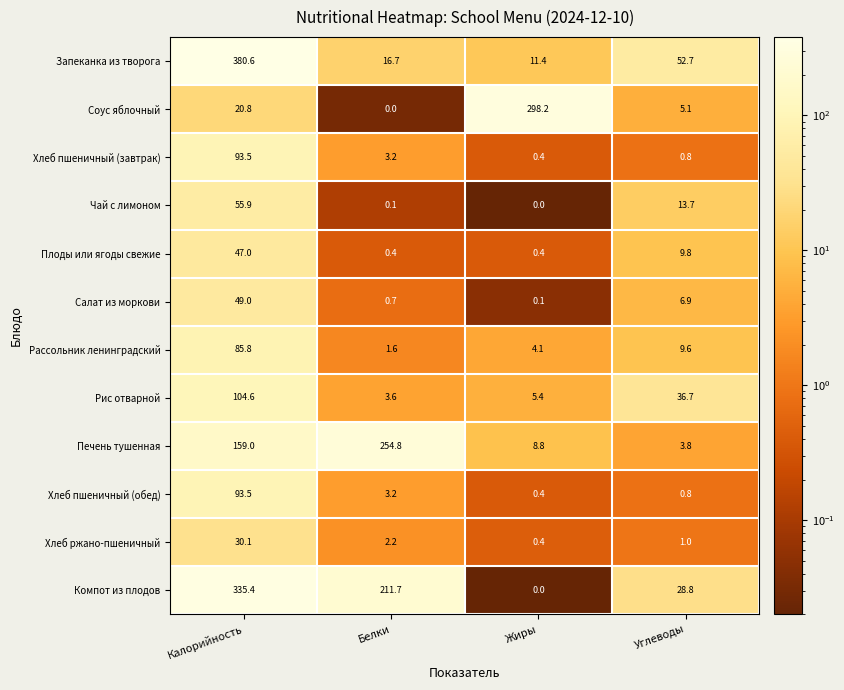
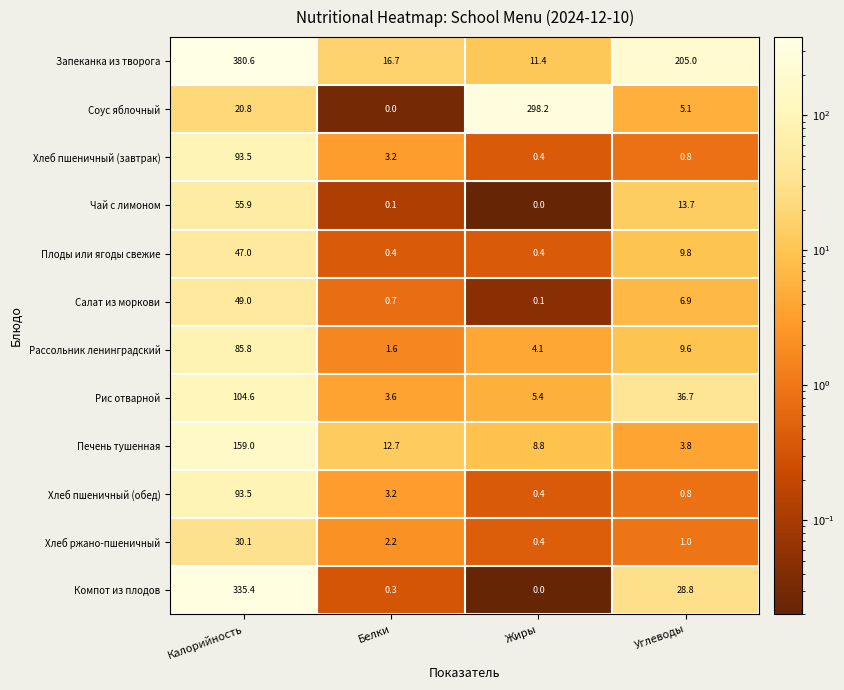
  {
    "Запеканка из творога": {
      "Калорийность": 380.6,
      "Белки": 16.7,
      "Жиры": 11.4,
-     "Углеводы": 52.7
+     "Углеводы": 205.0
    },
    "Соус яблочный": {
      "Калорийность": 20.8,
      "Белки": 0.0,
      "Жиры": 298.2,
      "Углеводы": 5.1
    },
    "Хлеб пшеничный (завтрак)": {
      "Калорийность": 93.5,
      "Белки": 3.2,
      "Жиры": 0.4,
      "Углеводы": 0.8
    },
    "Чай с лимоном": {
      "Калорийность": 55.9,
      "Белки": 0.1,
      "Жиры": 0.0,
      "Углеводы": 13.7
    },
    "Плоды или ягоды свежие": {
      "Калорийность": 47.0,
      "Белки": 0.4,
      "Жиры": 0.4,
      "Углеводы": 9.8
    },
    "Салат из моркови": {
      "Калорийность": 49.0,
      "Белки": 0.7,
      "Жиры": 0.1,
      "Углеводы": 6.9
    },
    "Рассольник ленинградский": {
      "Калорийность": 85.8,
      "Белки": 1.6,
      "Жиры": 4.1,
      "Углеводы": 9.6
    },
    "Рис отварной": {
      "Калорийность": 104.6,
      "Белки": 3.6,
      "Жиры": 5.4,
      "Углеводы": 36.7
    },
    "Печень тушенная": {
      "Калорийность": 159.0,
-     "Белки": 254.8,
+     "Белки": 12.7,
      "Жиры": 8.8,
      "Углеводы": 3.8
    },
    "Хлеб пшеничный (обед)": {
      "Калорийность": 93.5,
      "Белки": 3.2,
      "Жиры": 0.4,
      "Углеводы": 0.8
    },
    "Хлеб ржано-пшеничный": {
      "Калорийность": 30.1,
      "Белки": 2.2,
      "Жиры": 0.4,
      "Углеводы": 1.0
    },
    "Компот из плодов": {
      "Калорийность": 335.4,
-     "Белки": 211.7,
+     "Белки": 0.3,
      "Жиры": 0.0,
      "Углеводы": 28.8
    }
  }
